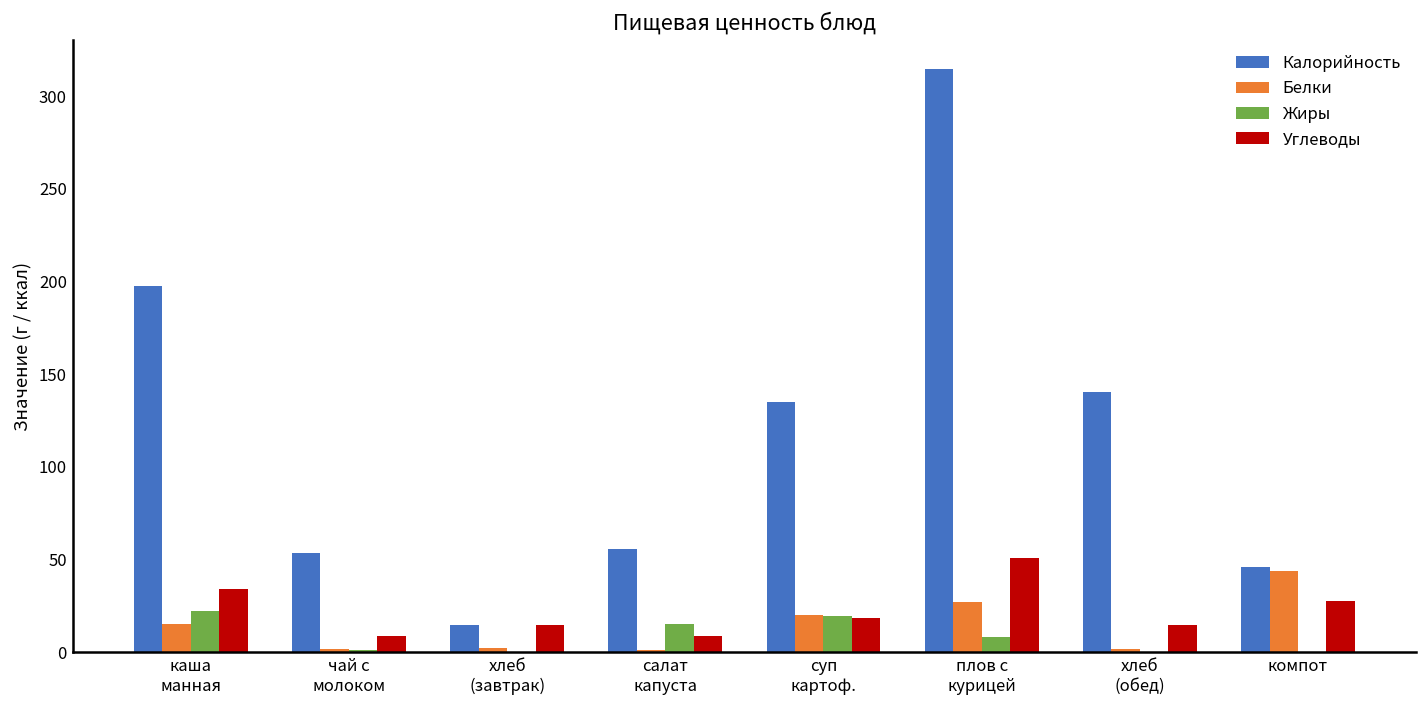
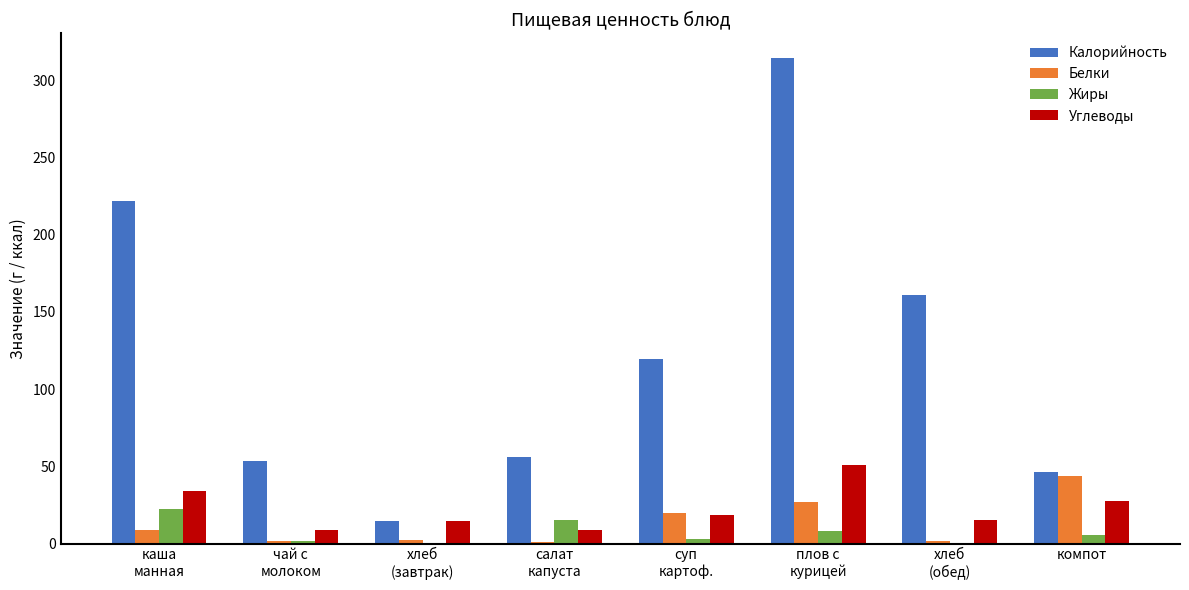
  {
    "Калорийность": {
-     "каша манная": 197,
+     "каша манная": 222,
      "чай с молоком": 54,
      "хлеб (завтрак)": 15,
      "салат капуста": 56,
-     "суп картоф.": 135,
+     "суп картоф.": 120,
      "плов с курицей": 315,
-     "хлеб (обед)": 141,
+     "хлеб (обед)": 161,
      "компот": 46
    },
    "Белки": {
-     "каша манная": 15,
+     "каша манная": 9,
      "хлеб (завтрак)": 2,
      "суп картоф.": 20,
      "плов с курицей": 27,
      "хлеб (обед)": 2,
      "компот": 44
    },
    "Жиры": {
      "каша манная": 22,
      "салат капуста": 15,
-     "суп картоф.": 19,
+     "суп картоф.": 3,
      "плов с курицей": 8,
      "хлеб (обед)": 0,
-     "компот": 0
+     "компот": 6
    },
    "Углеводы": {
      "каша манная": 34,
      "чай с молоком": 9,
      "хлеб (завтрак)": 15,
      "салат капуста": 9,
      "суп картоф.": 19,
      "плов с курицей": 51,
      "хлеб (обед)": 15,
      "компот": 28
    }
  }
